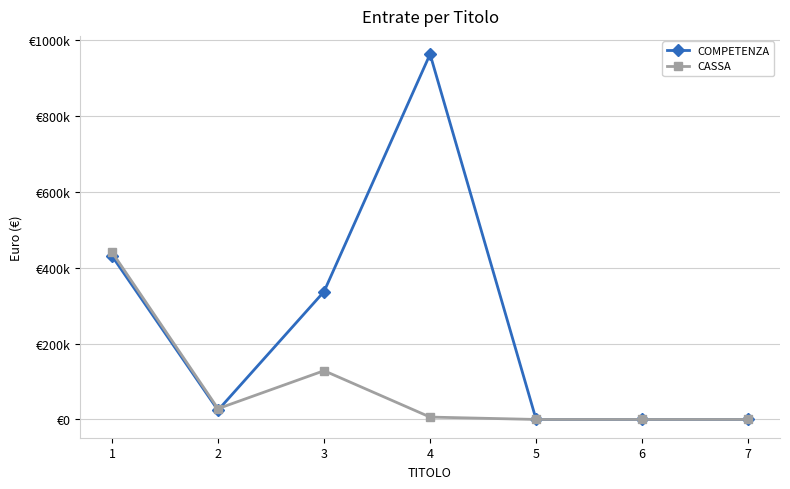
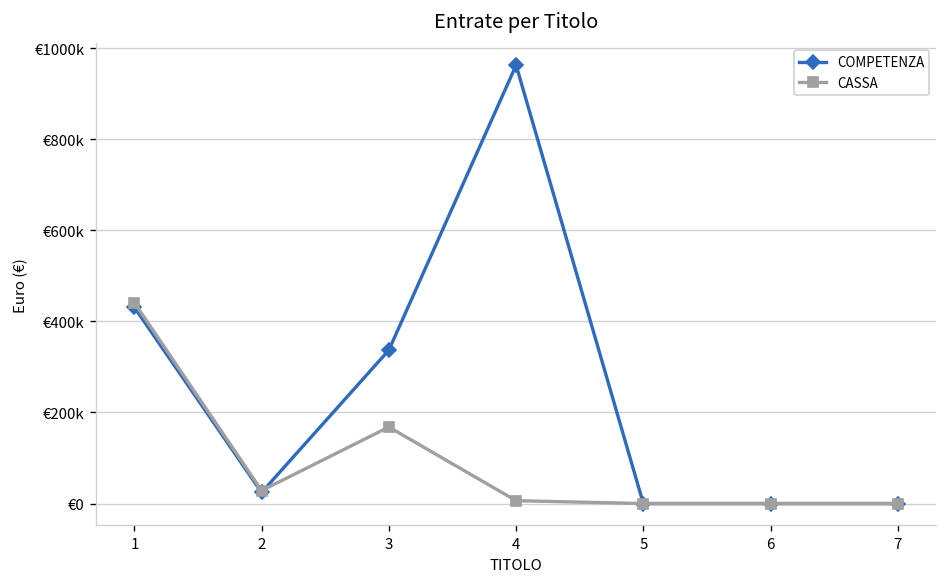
  {
    "COMPETENZA": {
      "1": "€430000",
      "3": "€340000",
      "4": "€960000"
    },
    "CASSA": {
      "1": "€440000",
-     "3": "€130000",
+     "3": "€170000",
      "4": "€10000"
    }
  }
